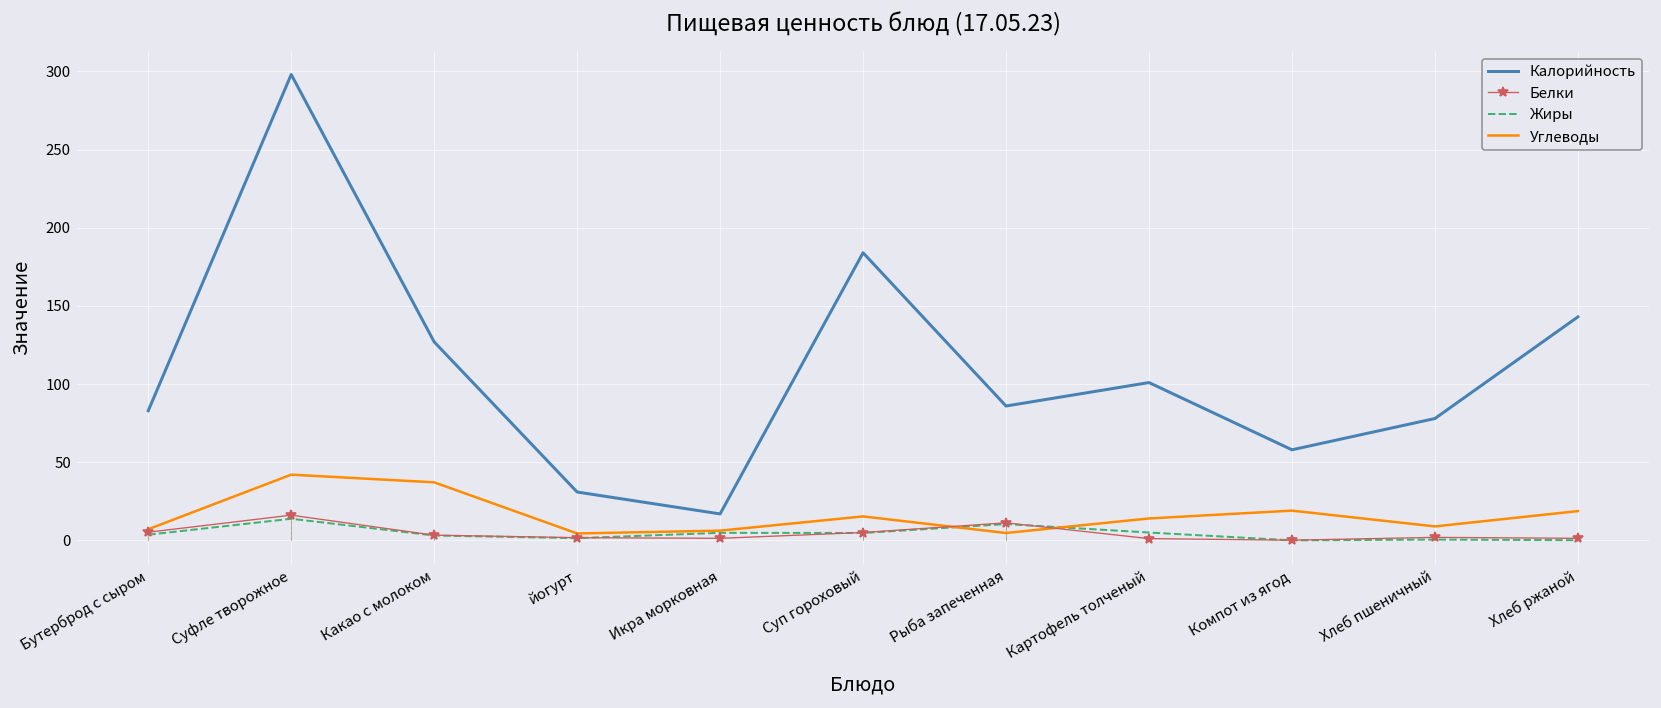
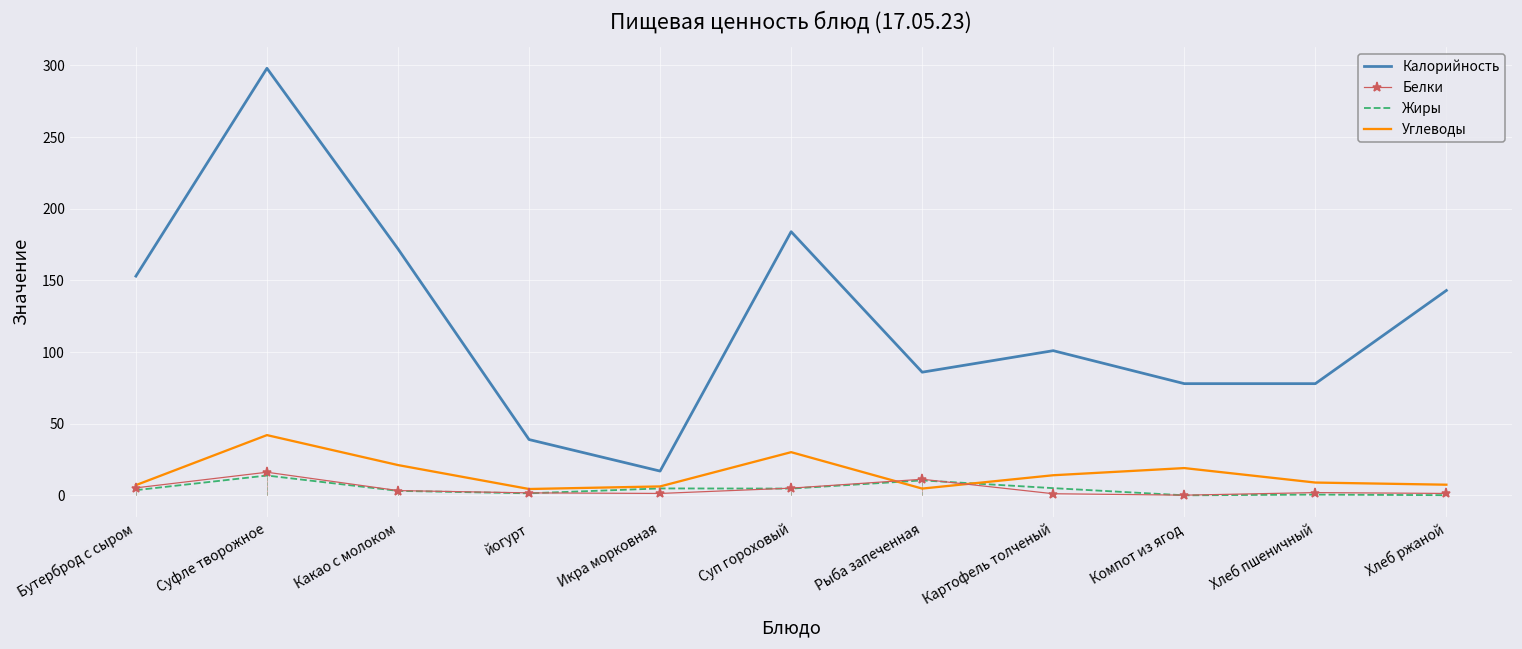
  {
    "Калорийность": {
-     "Бутерброд с сыром": 83,
+     "Бутерброд с сыром": 153,
      "Суфле творожное": 298,
-     "Какао с молоком": 127,
-     "йогурт": 31,
+     "Какао с молоком": 172,
+     "йогурт": 39,
      "Икра морковная": 17,
      "Суп гороховый": 184,
      "Рыба запеченная": 86,
      "Картофель толченый": 101,
-     "Компот из ягод": 58,
+     "Компот из ягод": 78,
      "Хлеб пшеничный": 78,
      "Хлеб ржаной": 143
    },
    "Углеводы": {
      "Суфле творожное": 42,
-     "Какао с молоком": 37,
+     "Какао с молоком": 21,
      "йогурт": 5,
-     "Суп гороховый": 15,
+     "Суп гороховый": 30,
      "Рыба запеченная": 5,
      "Картофель толченый": 14,
      "Компот из ягод": 19,
      "Хлеб пшеничный": 9,
-     "Хлеб ржаной": 19
+     "Хлеб ржаной": 8
    }
  }
